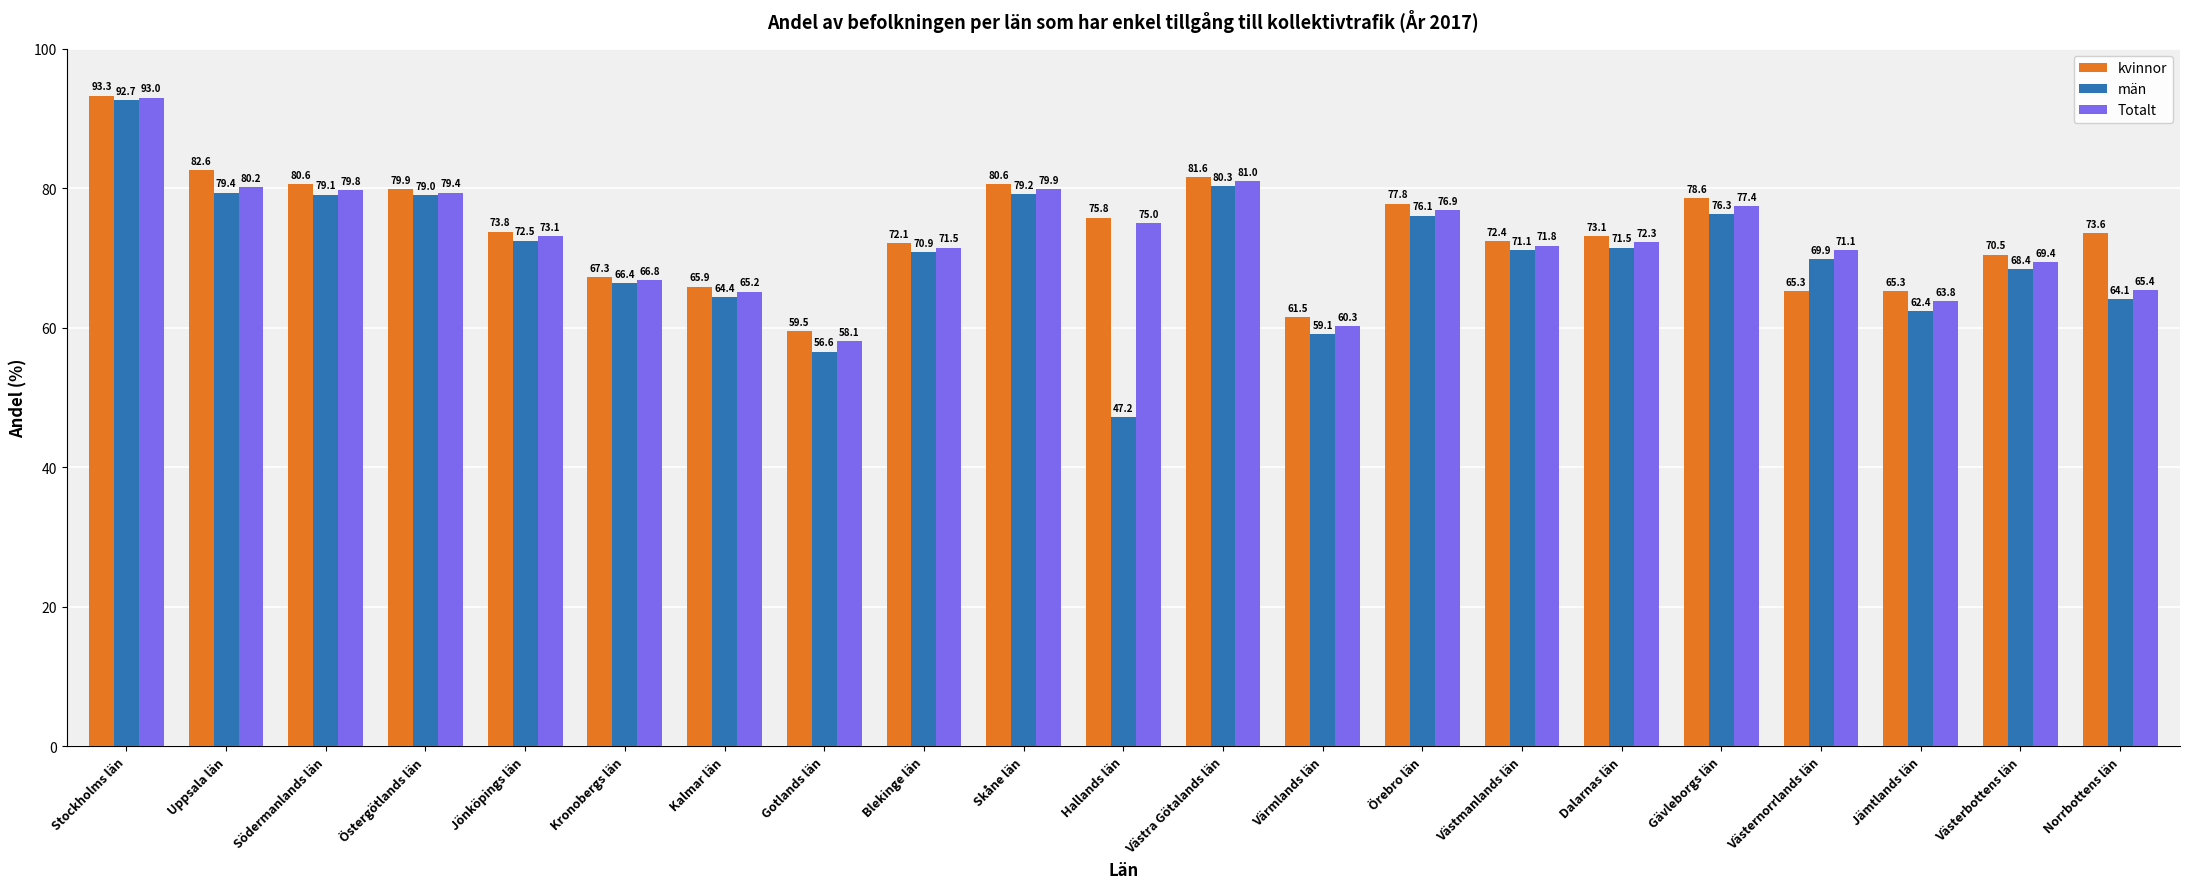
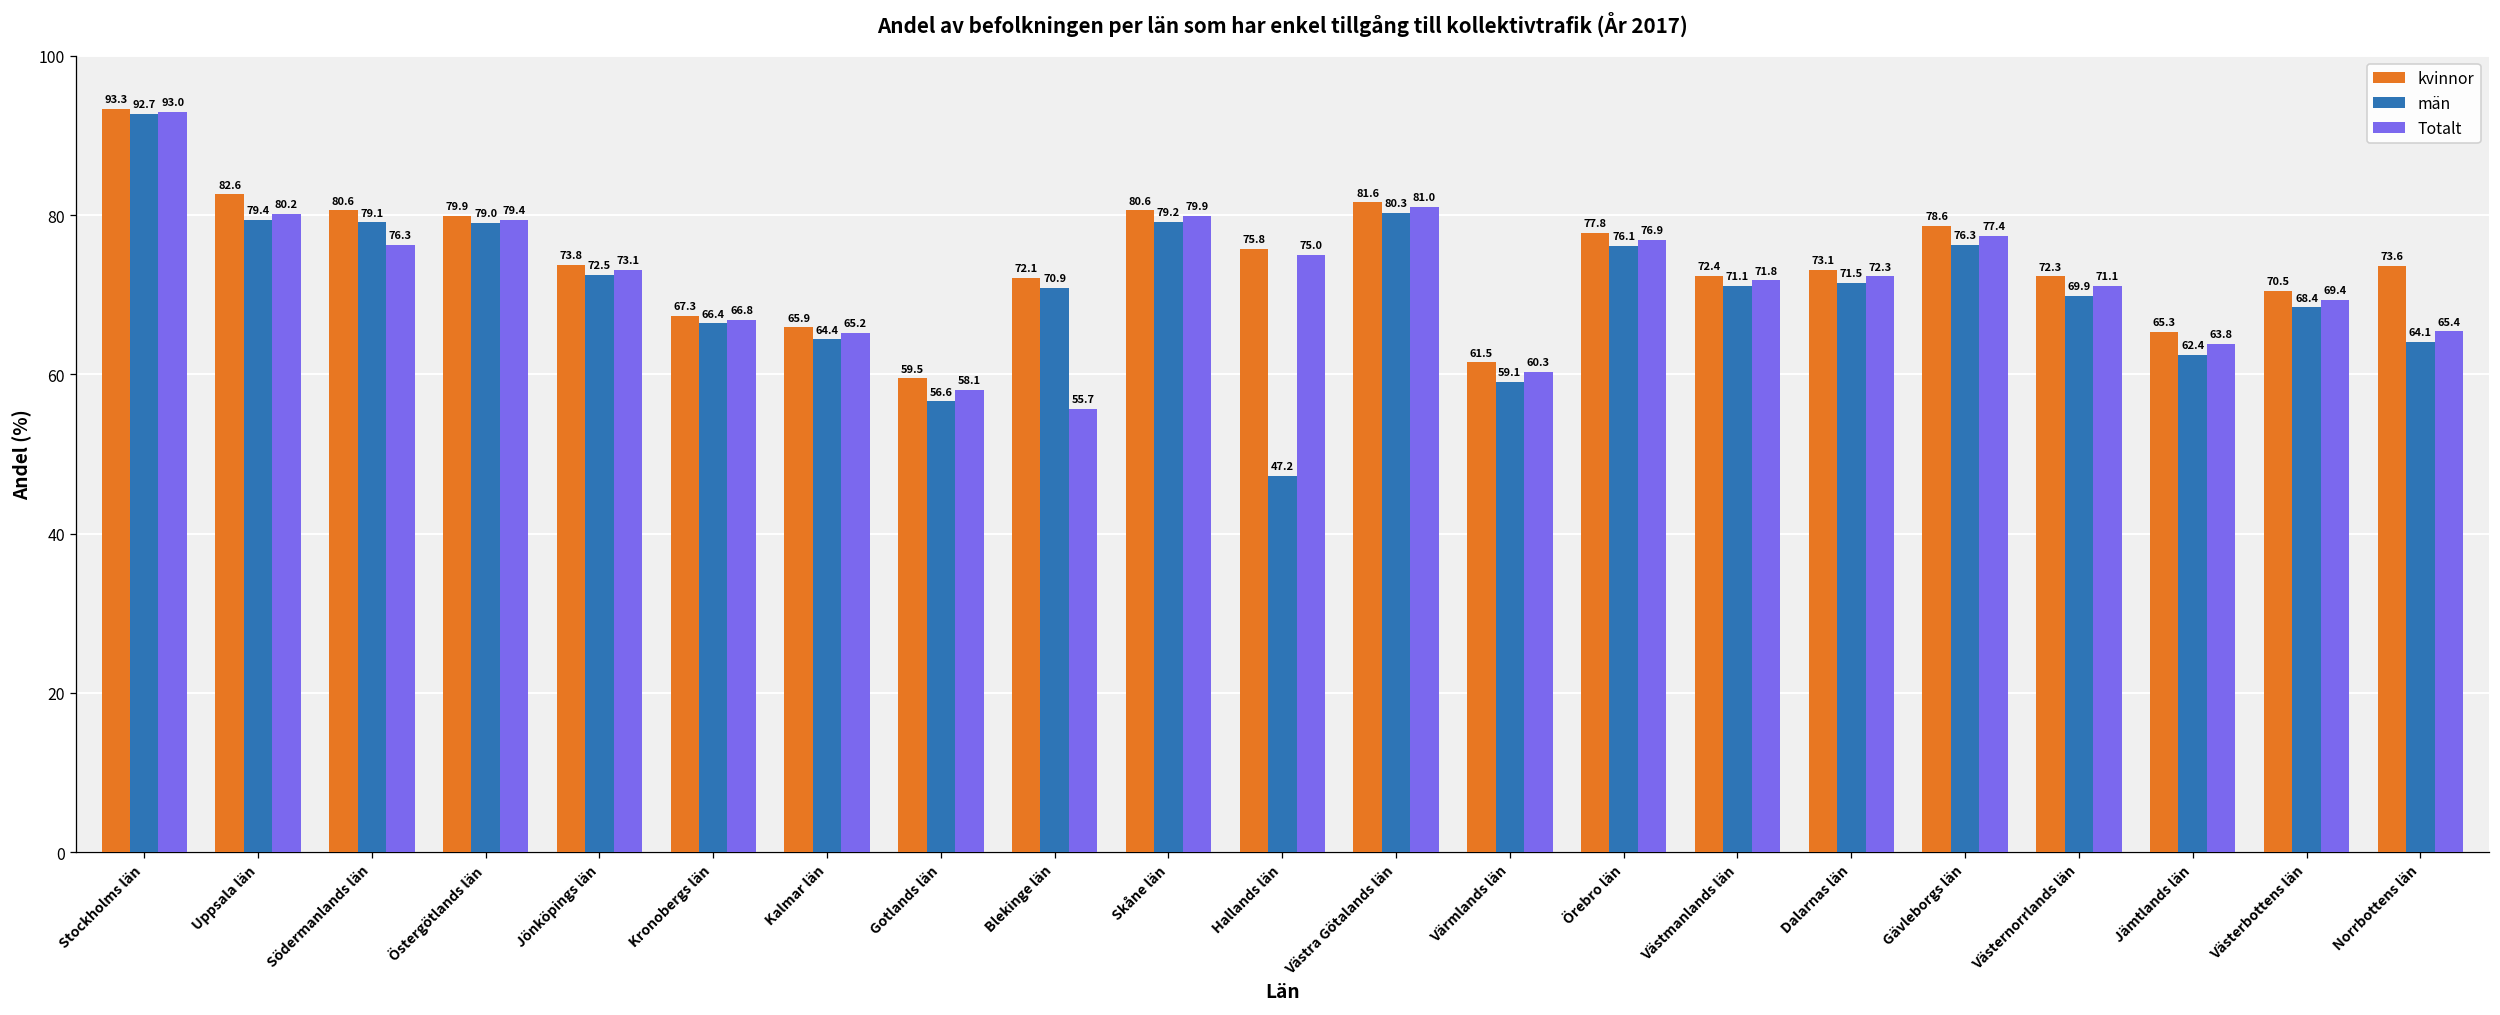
  {
    "kvinnor": {
      "Stockholms län": 93.3,
      "Uppsala län": 82.6,
      "Södermanlands län": 80.6,
      "Östergötlands län": 79.9,
      "Jönköpings län": 73.8,
      "Kronobergs län": 67.3,
      "Kalmar län": 65.9,
      "Gotlands län": 59.5,
      "Blekinge län": 72.1,
      "Skåne län": 80.6,
      "Hallands län": 75.8,
      "Västra Götalands län": 81.6,
      "Värmlands län": 61.5,
      "Örebro län": 77.8,
      "Västmanlands län": 72.4,
      "Dalarnas län": 73.1,
      "Gävleborgs län": 78.6,
-     "Västernorrlands län": 65.3,
+     "Västernorrlands län": 72.3,
      "Jämtlands län": 65.3,
      "Västerbottens län": 70.5,
      "Norrbottens län": 73.6
    },
    "män": {
      "Stockholms län": 92.7,
      "Uppsala län": 79.4,
      "Södermanlands län": 79.1,
      "Östergötlands län": 79.0,
      "Jönköpings län": 72.5,
      "Kronobergs län": 66.4,
      "Kalmar län": 64.4,
      "Gotlands län": 56.6,
      "Blekinge län": 70.9,
      "Skåne län": 79.2,
      "Hallands län": 47.2,
      "Västra Götalands län": 80.3,
      "Värmlands län": 59.1,
      "Örebro län": 76.1,
      "Västmanlands län": 71.1,
      "Dalarnas län": 71.5,
      "Gävleborgs län": 76.3,
      "Västernorrlands län": 69.9,
      "Jämtlands län": 62.4,
      "Västerbottens län": 68.4,
      "Norrbottens län": 64.1
    },
    "Totalt": {
      "Stockholms län": 93.0,
      "Uppsala län": 80.2,
-     "Södermanlands län": 79.8,
+     "Södermanlands län": 76.3,
      "Östergötlands län": 79.4,
      "Jönköpings län": 73.1,
      "Kronobergs län": 66.8,
      "Kalmar län": 65.2,
      "Gotlands län": 58.1,
-     "Blekinge län": 71.5,
+     "Blekinge län": 55.7,
      "Skåne län": 79.9,
      "Hallands län": 75.0,
      "Västra Götalands län": 81.0,
      "Värmlands län": 60.3,
      "Örebro län": 76.9,
      "Västmanlands län": 71.8,
      "Dalarnas län": 72.3,
      "Gävleborgs län": 77.4,
      "Västernorrlands län": 71.1,
      "Jämtlands län": 63.8,
      "Västerbottens län": 69.4,
      "Norrbottens län": 65.4
    }
  }
